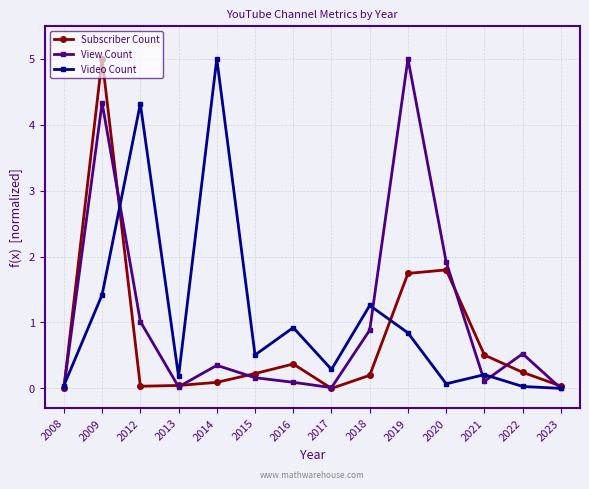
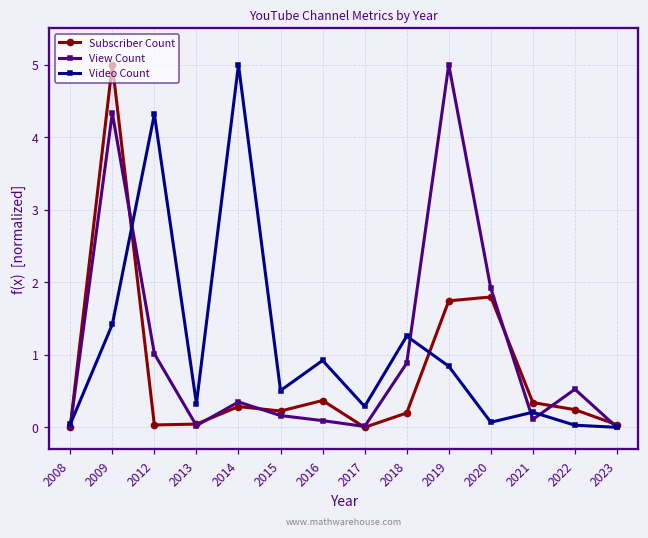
  {
    "Subscriber Count": {
      "2012": 0.0,
-     "2014": 0.1,
+     "2014": 0.3,
      "2015": 0.2,
      "2016": 0.4,
      "2018": 0.2,
      "2019": 1.7,
      "2020": 1.8,
-     "2021": 0.5,
+     "2021": 0.3,
      "2022": 0.2
    },
    "View Count": {
      "2009": 4.3,
      "2012": 1.0,
      "2014": 0.4,
      "2015": 0.2,
      "2016": 0.1,
      "2018": 0.9,
      "2019": 5.0,
      "2020": 1.9,
      "2021": 0.1,
      "2022": 0.5
    },
    "Video Count": {
      "2009": 1.4,
      "2012": 4.3,
-     "2013": 0.2,
+     "2013": 0.3,
      "2014": 5.0,
      "2015": 0.5,
      "2016": 0.9,
      "2017": 0.3,
      "2018": 1.3,
      "2019": 0.8,
      "2020": 0.1,
      "2021": 0.2,
      "2022": 0.0
    }
  }
